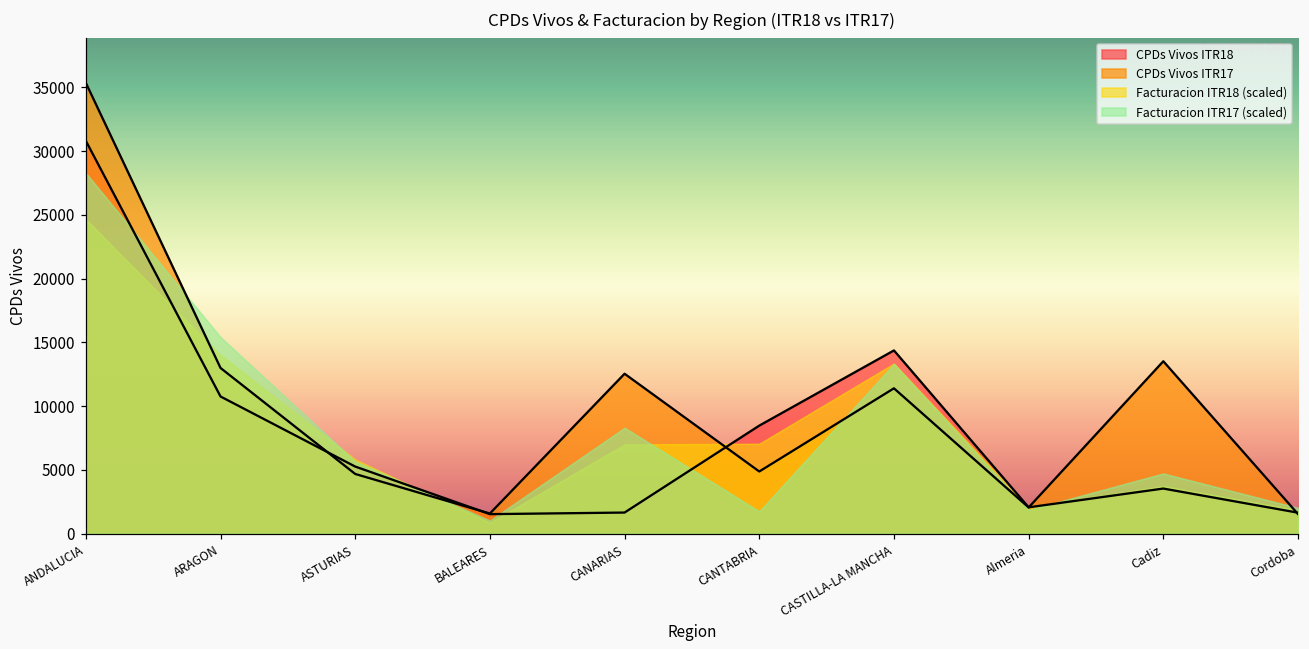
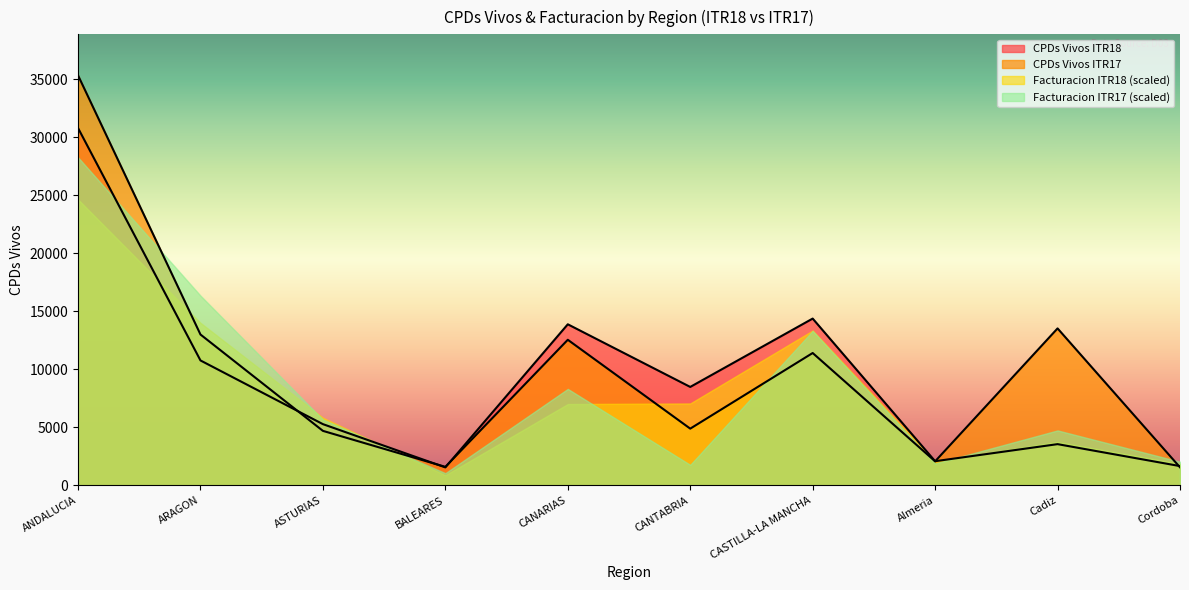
  {
    "CPDs Vivos ITR18": {
      "ANDALUCIA": 30800,
      "ARAGON": 10800,
      "ASTURIAS": 5300,
-     "CANARIAS": 1700,
+     "CANARIAS": 13900,
      "CANTABRIA": 8500,
      "CASTILLA-LA MANCHA": 14400
    },
    "CPDs Vivos ITR17": {
      "ANDALUCIA": 35400,
      "ARAGON": 13000,
      "ASTURIAS": 4700,
      "CANARIAS": 12500,
      "CANTABRIA": 4900,
      "CASTILLA-LA MANCHA": 11400,
      "Cadiz": 13500
    },
    "Facturacion ITR18 (scaled)": {
      "ANDALUCIA": 24600,
      "ARAGON": 14000,
      "CANARIAS": 7000,
      "CANTABRIA": 7000
    },
    "Facturacion ITR17 (scaled)": {
      "ANDALUCIA": 28300,
-     "ARAGON": 15400,
+     "ARAGON": 16300,
      "CANARIAS": 8300,
      "CANTABRIA": 1800,
      "Cadiz": 4700
    }
  }
